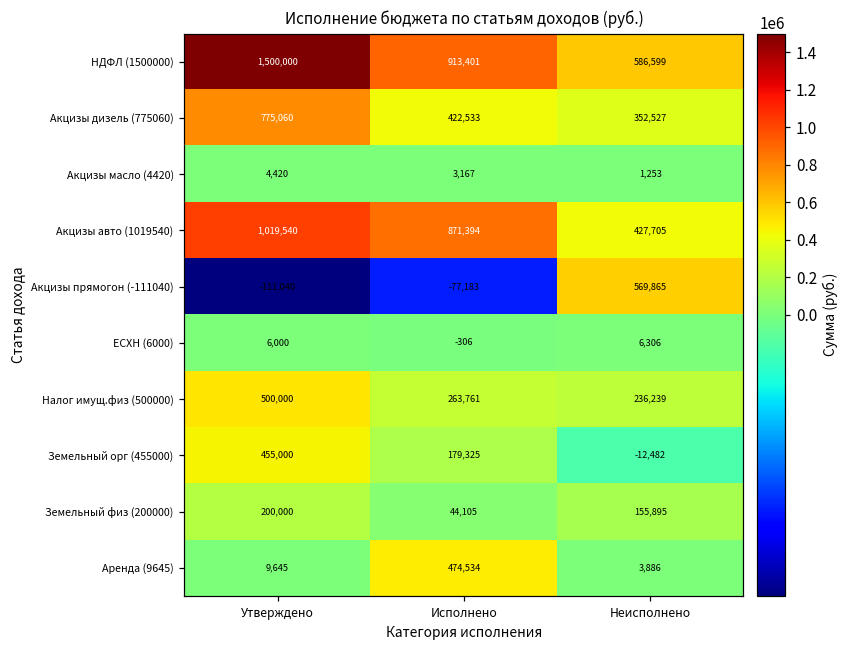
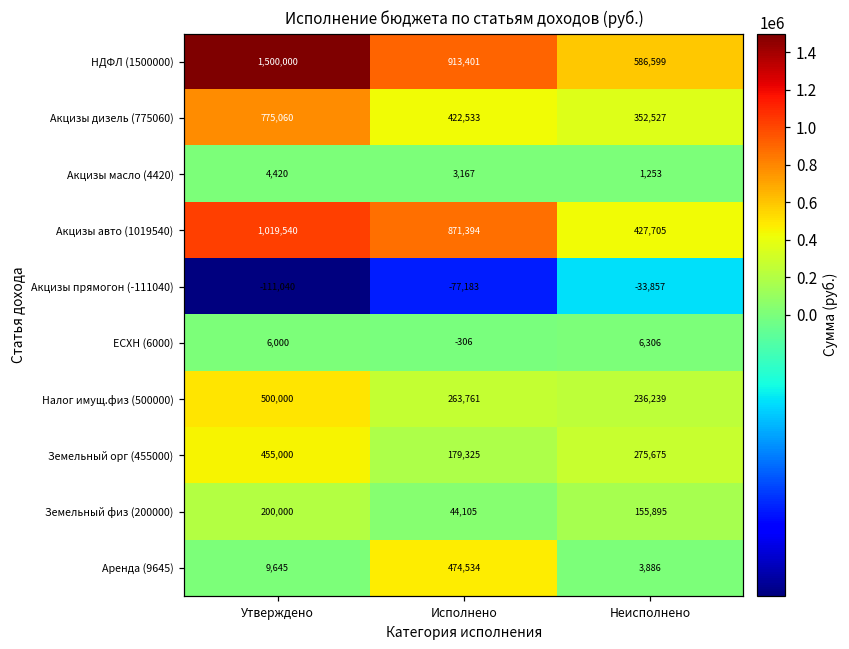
  {
    "НДФЛ (1500000)": {
      "Утверждено": "1,500,000",
      "Исполнено": "913,401",
      "Неисполнено": "586,599"
    },
    "Акцизы дизель (775060)": {
      "Утверждено": "775,060",
      "Исполнено": "422,533",
      "Неисполнено": "352,527"
    },
    "Акцизы масло (4420)": {
      "Утверждено": "4,420",
      "Исполнено": "3,167",
      "Неисполнено": "1,253"
    },
    "Акцизы авто (1019540)": {
      "Утверждено": "1,019,540",
      "Исполнено": "871,394",
      "Неисполнено": "427,705"
    },
    "Акцизы прямогон (-111040)": {
      "Утверждено": "-111,040",
      "Исполнено": "-77,183",
-     "Неисполнено": "569,865"
+     "Неисполнено": "-33,857"
    },
    "ЕСХН (6000)": {
      "Утверждено": "6,000",
      "Исполнено": "-306",
      "Неисполнено": "6,306"
    },
    "Налог имущ.физ (500000)": {
      "Утверждено": "500,000",
      "Исполнено": "263,761",
      "Неисполнено": "236,239"
    },
    "Земельный орг (455000)": {
      "Утверждено": "455,000",
      "Исполнено": "179,325",
-     "Неисполнено": "-12,482"
+     "Неисполнено": "275,675"
    },
    "Земельный физ (200000)": {
      "Утверждено": "200,000",
      "Исполнено": "44,105",
      "Неисполнено": "155,895"
    },
    "Аренда (9645)": {
      "Утверждено": "9,645",
      "Исполнено": "474,534",
      "Неисполнено": "3,886"
    }
  }
